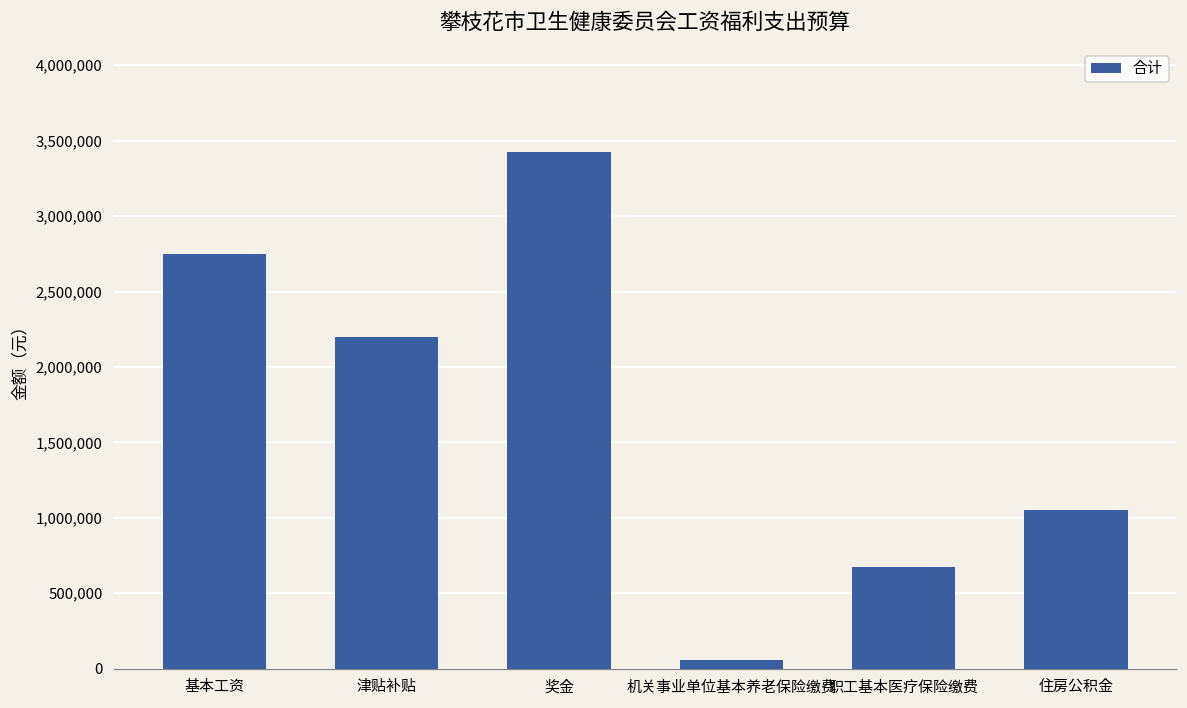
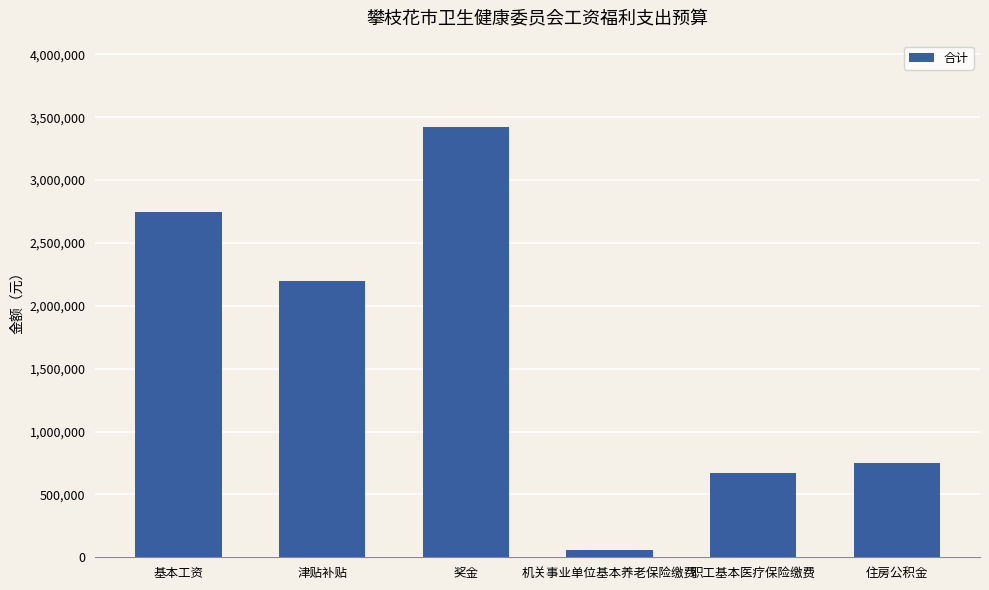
  {
    "基本工资": "2,750,000",
    "津贴补贴": "2,200,000",
    "奖金": "3,420,000",
    "机关事业单位基本养老保险缴费": "60,000",
    "职工基本医疗保险缴费": "670,000",
-   "住房公积金": "1,050,000"
+   "住房公积金": "750,000"
  }
